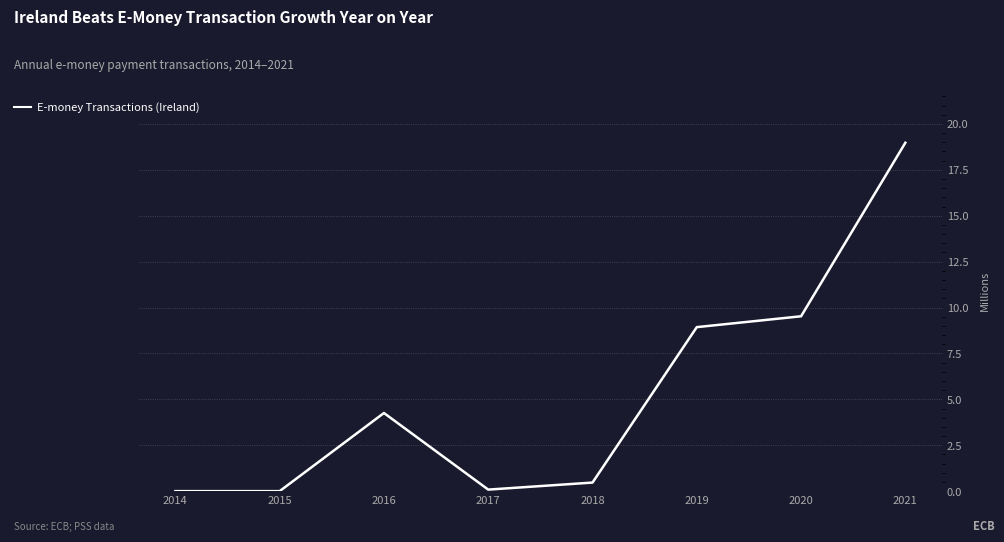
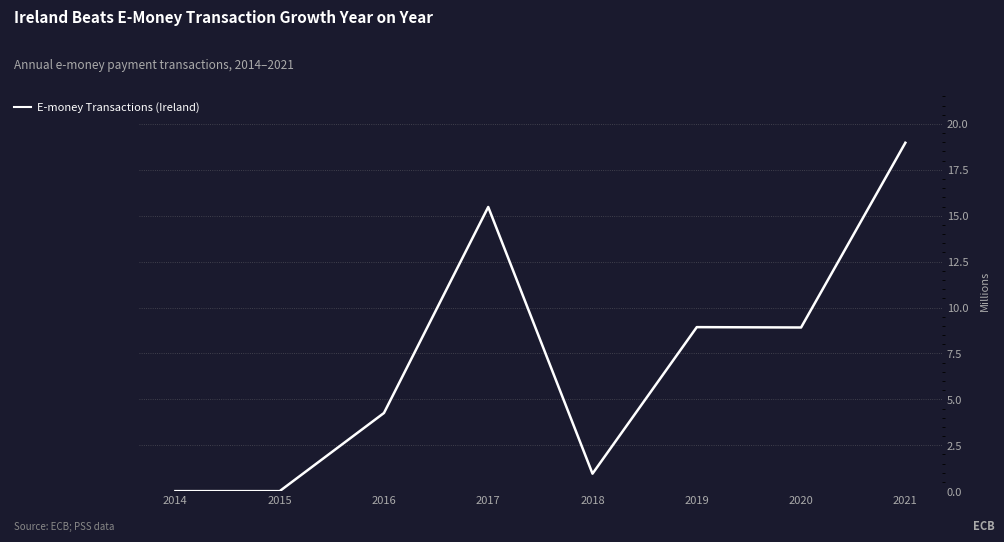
  {
    "2014": 0.0,
    "2015": 0.0,
    "2016": 4.3,
-   "2017": 0.1,
-   "2018": 0.5,
+   "2017": 15.5,
+   "2018": 1.0,
    "2019": 8.9,
-   "2020": 9.5,
+   "2020": 8.9,
    "2021": 19.0
  }
